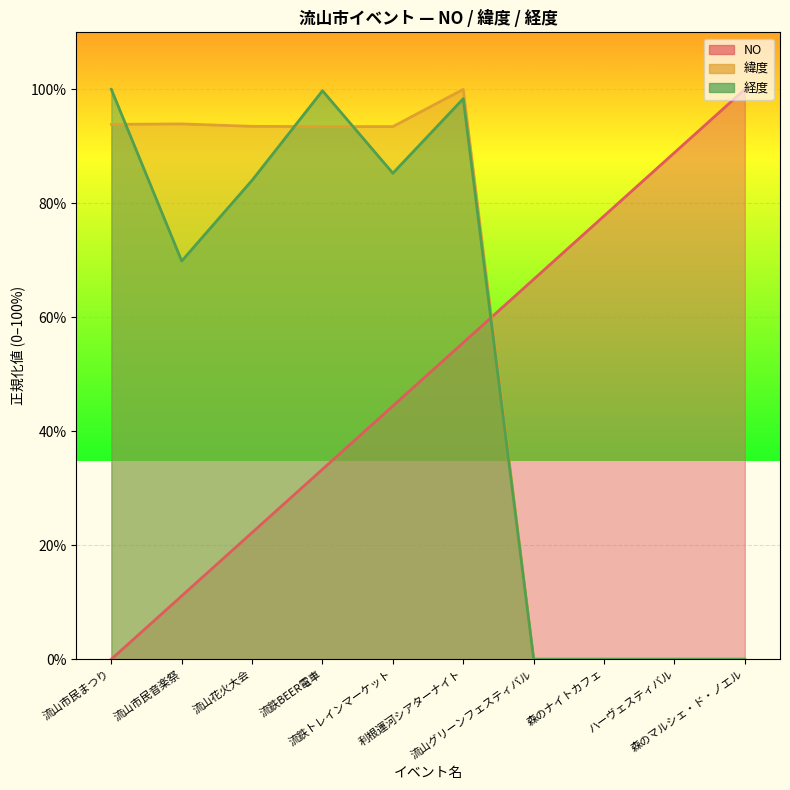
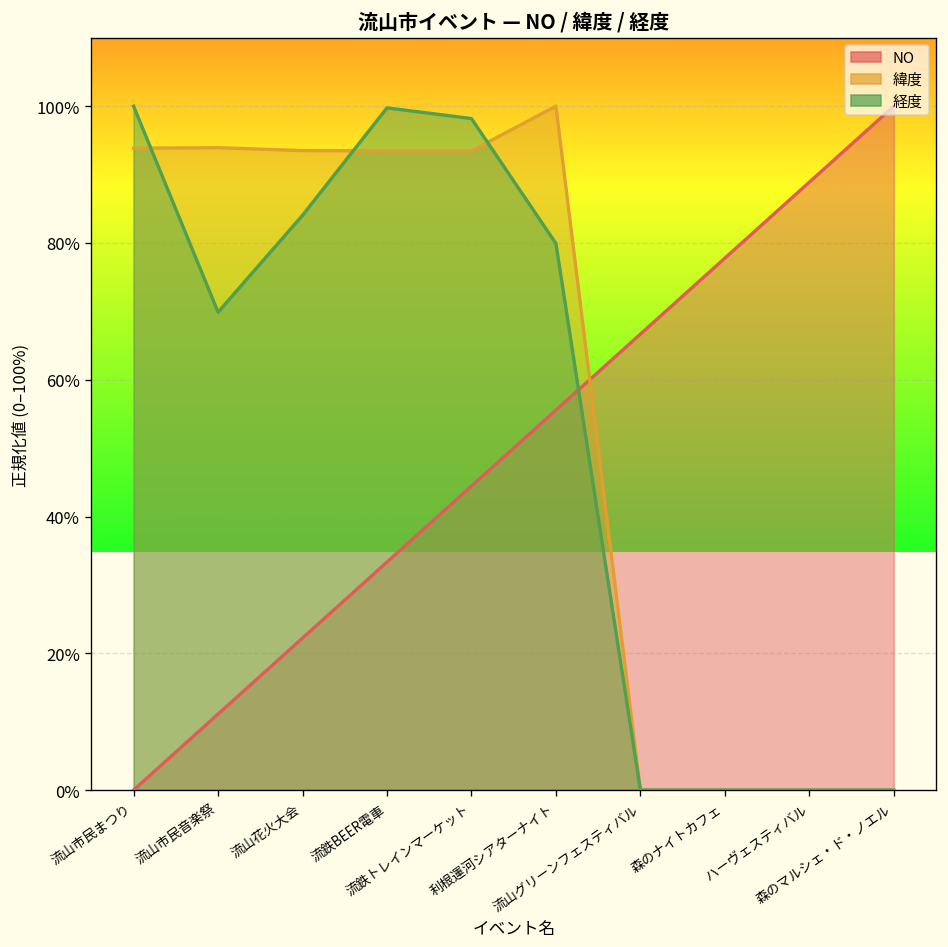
  {
    "経度": {
      "流山市民まつり": "100%",
      "流山市民音楽祭": "70%",
      "流山花火大会": "84%",
      "流鉄BEER電車": "100%",
-     "流鉄トレインマーケット": "85%",
-     "利根運河シアターナイト": "98%"
+     "流鉄トレインマーケット": "98%",
+     "利根運河シアターナイト": "80%"
    }
  }
